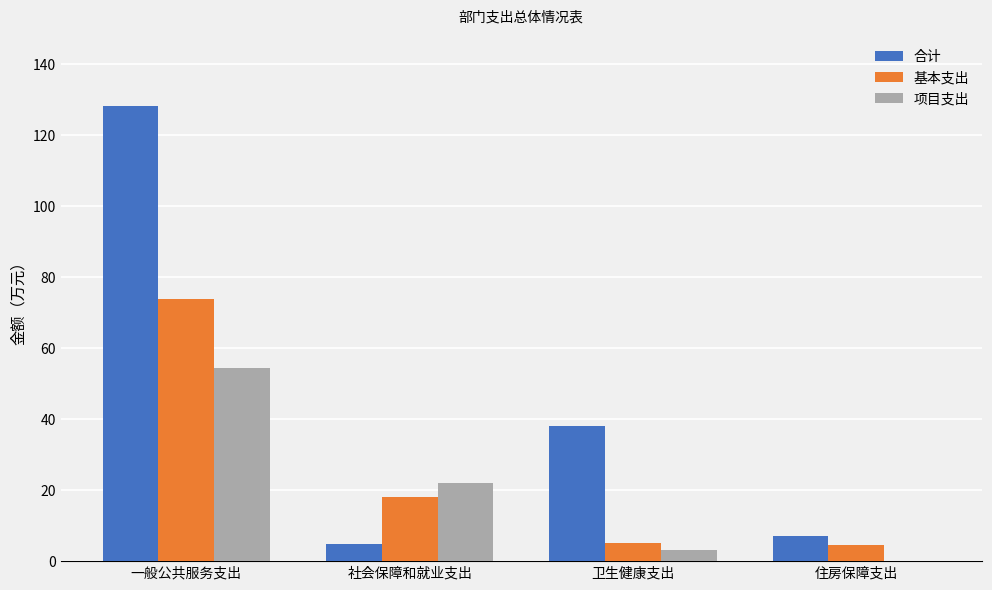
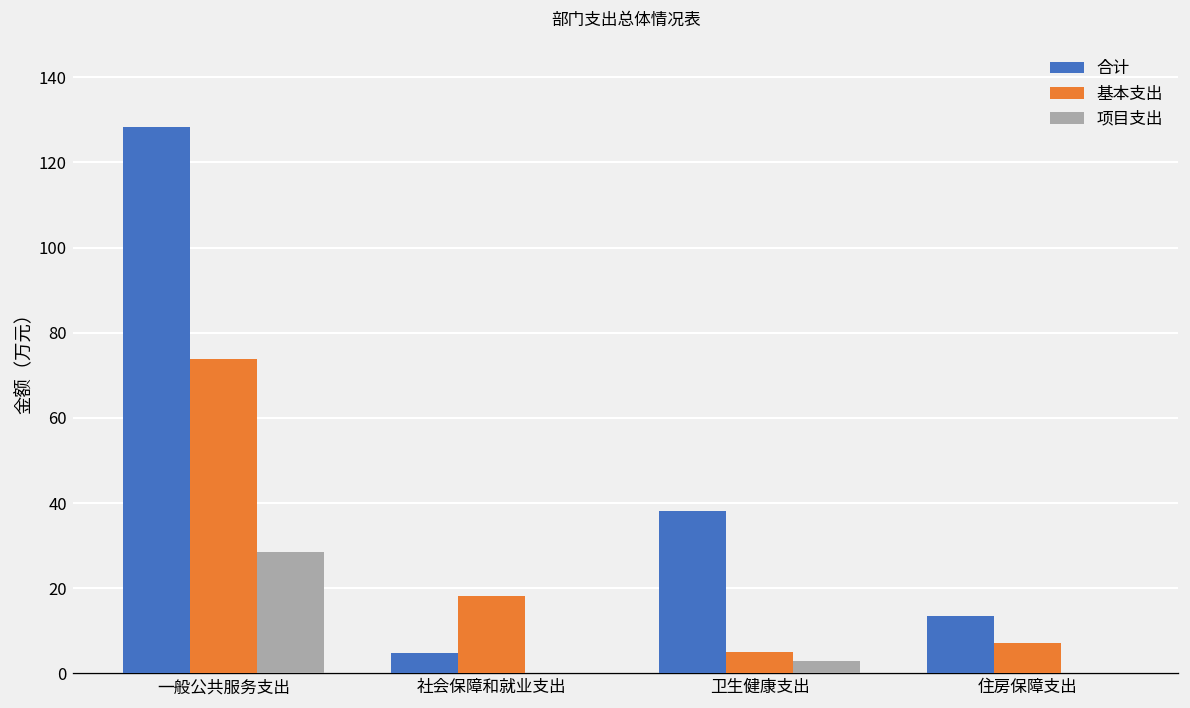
  {
    "合计": {
      "一般公共服务支出": 128,
      "社会保障和就业支出": 5,
      "卫生健康支出": 38,
-     "住房保障支出": 7
+     "住房保障支出": 13
    },
    "基本支出": {
      "一般公共服务支出": 74,
      "社会保障和就业支出": 18,
      "卫生健康支出": 5,
-     "住房保障支出": 5
+     "住房保障支出": 7
    },
    "项目支出": {
-     "一般公共服务支出": 55,
-     "社会保障和就业支出": 22,
+     "一般公共服务支出": 28,
+     "社会保障和就业支出": 0,
      "卫生健康支出": 3,
      "住房保障支出": 0
    }
  }
